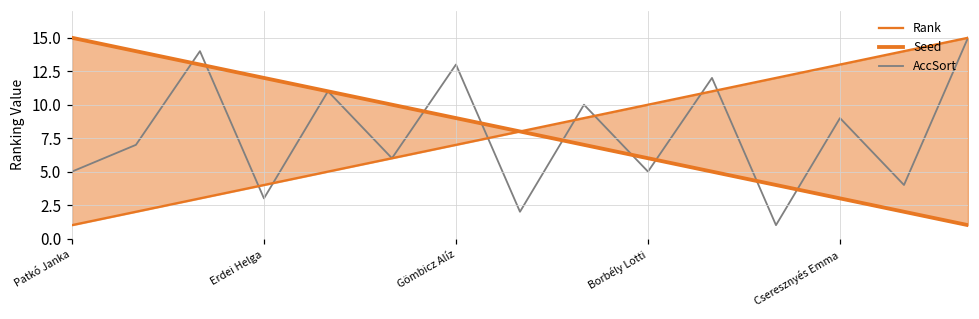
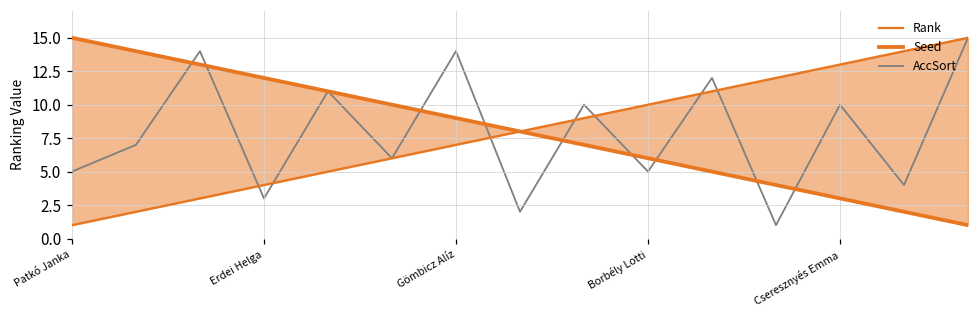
  {
    "AccSort": {
      "Patkó Janka": 5,
      "Erdei Helga": 3,
-     "Gömbicz Alíz": 13,
+     "Gömbicz Alíz": 14,
      "Borbély Lotti": 5,
-     "Cseresznyés Emma": 9
+     "Cseresznyés Emma": 10
    }
  }
